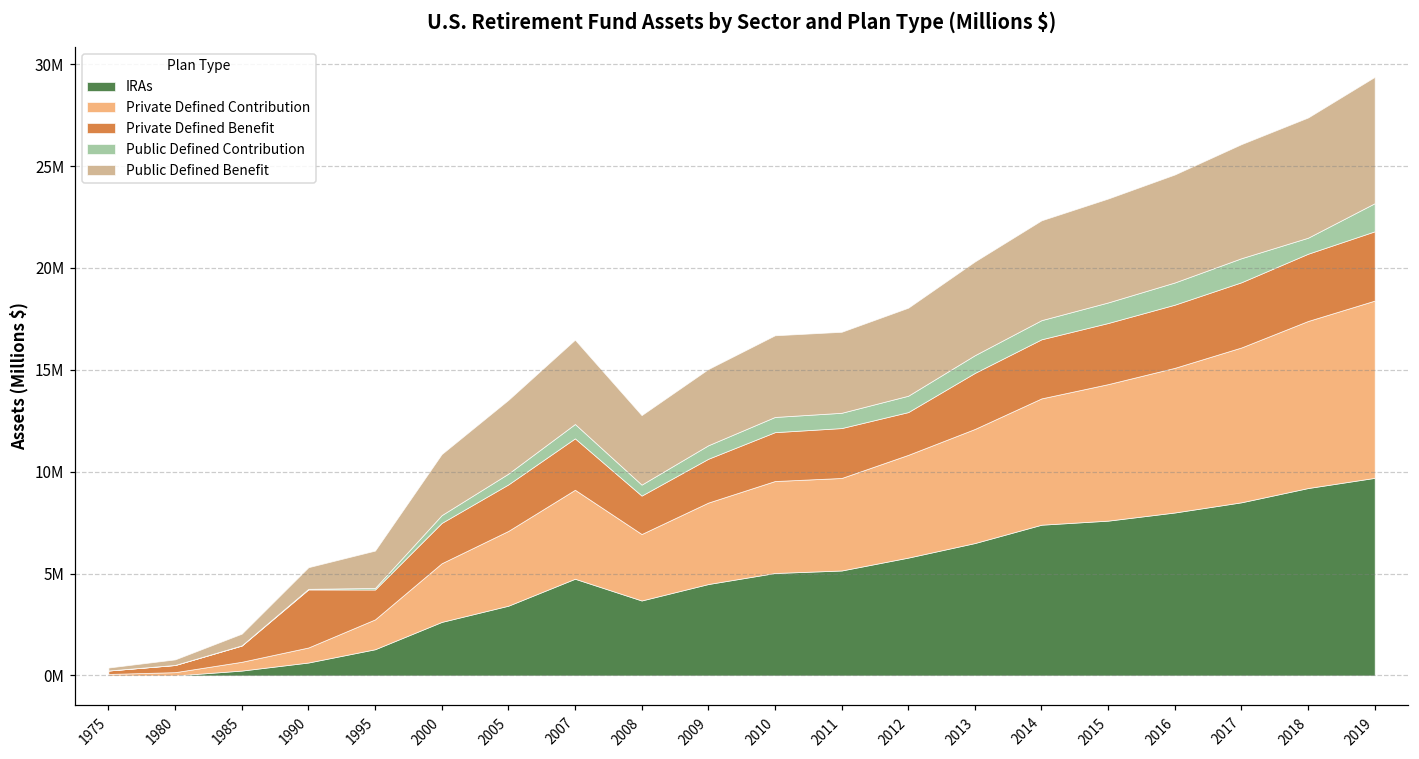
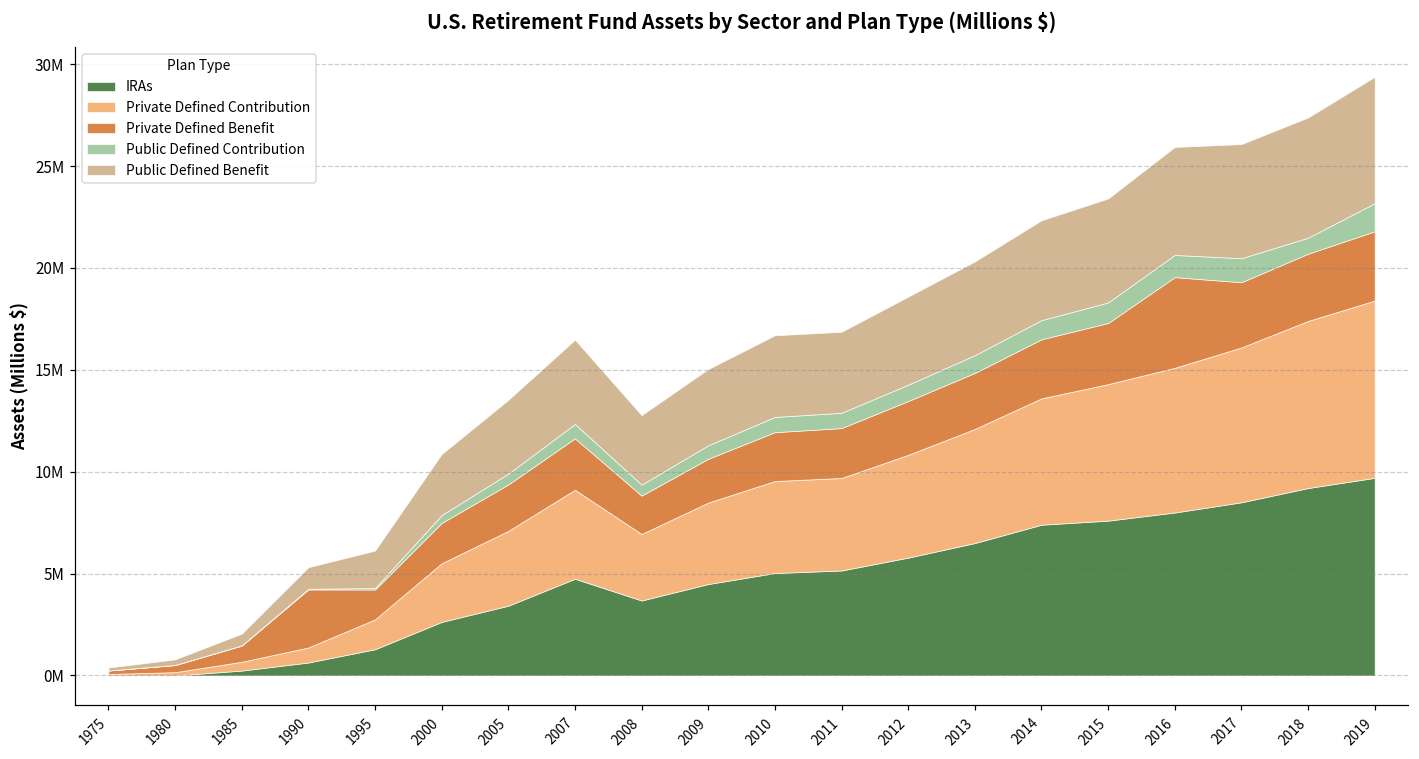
  {
    "IRAs": {
      "1980": 0,
      "1985": 200000,
      "1990": 600000,
      "1995": 1300000,
      "2000": 2600000,
      "2005": 3400000,
      "2007": 4700000,
      "2008": 3700000,
      "2009": 4500000,
      "2010": 5000000,
      "2011": 5200000,
      "2012": 5800000,
      "2013": 6500000,
      "2014": 7400000,
      "2015": 7600000,
      "2016": 8000000,
      "2017": 8500000,
      "2018": 9200000,
      "2019": 9700000
    },
    "Private Defined Benefit": {
      "2000": 2000000,
      "2005": 2300000,
      "2007": 2500000,
      "2008": 1900000,
      "2009": 2200000,
      "2010": 2400000,
      "2011": 2400000,
-     "2012": 2100000,
+     "2012": 2600000,
      "2013": 2800000,
      "2014": 2900000,
      "2015": 3000000,
-     "2016": 3100000,
+     "2016": 4500000,
      "2017": 3200000,
      "2018": 3300000,
      "2019": 3400000
    },
    "Public Defined Contribution": {
      "2000": 400000,
      "2005": 500000,
      "2007": 700000,
      "2008": 500000,
      "2009": 700000,
      "2010": 700000,
      "2011": 800000,
      "2012": 800000,
      "2013": 900000,
      "2014": 900000,
      "2015": 1000000,
      "2016": 1100000,
      "2017": 1200000,
      "2018": 800000,
      "2019": 1400000
    }
  }
